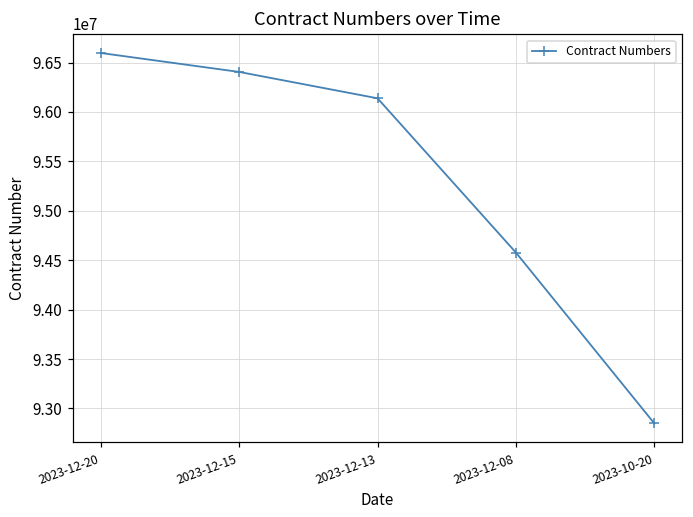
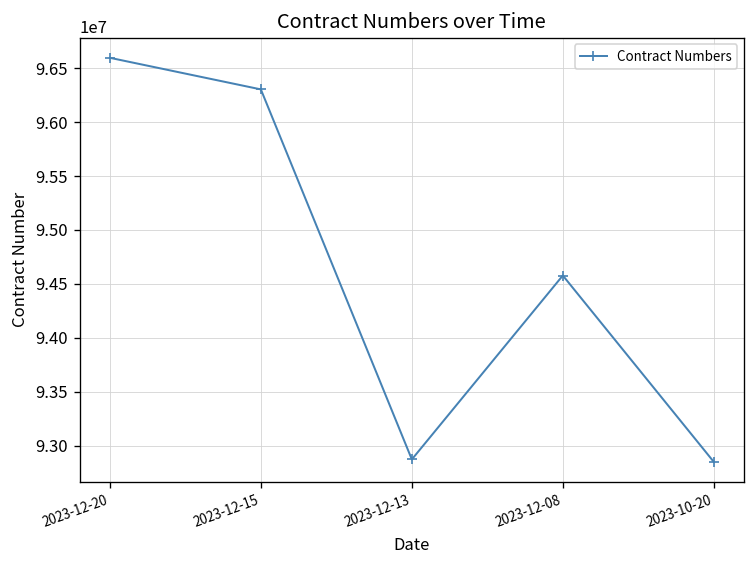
  {
    "2023-12-20": 96600000,
-   "2023-12-15": 96400000,
-   "2023-12-13": 96100000,
+   "2023-12-15": 96300000,
+   "2023-12-13": 92900000,
    "2023-12-08": 94600000,
    "2023-10-20": 92800000
  }
